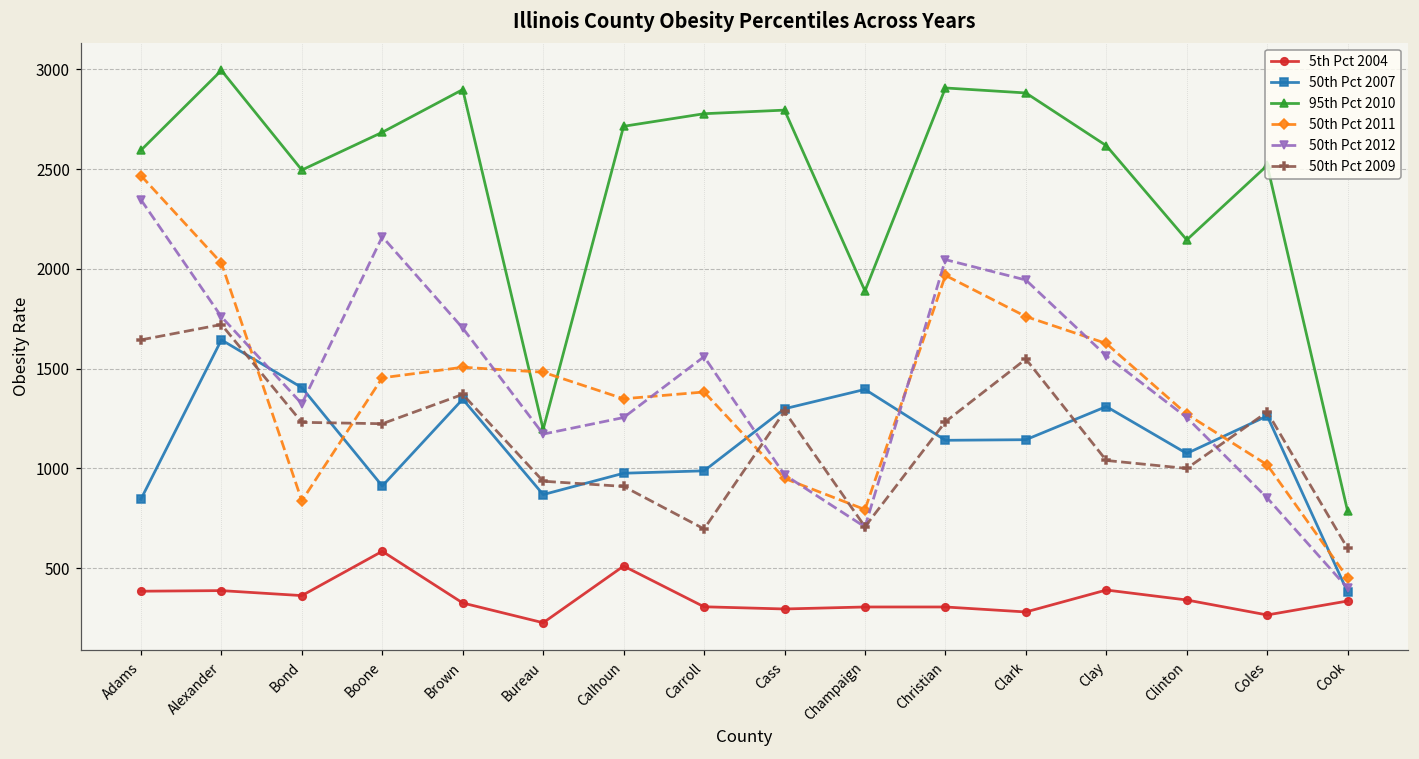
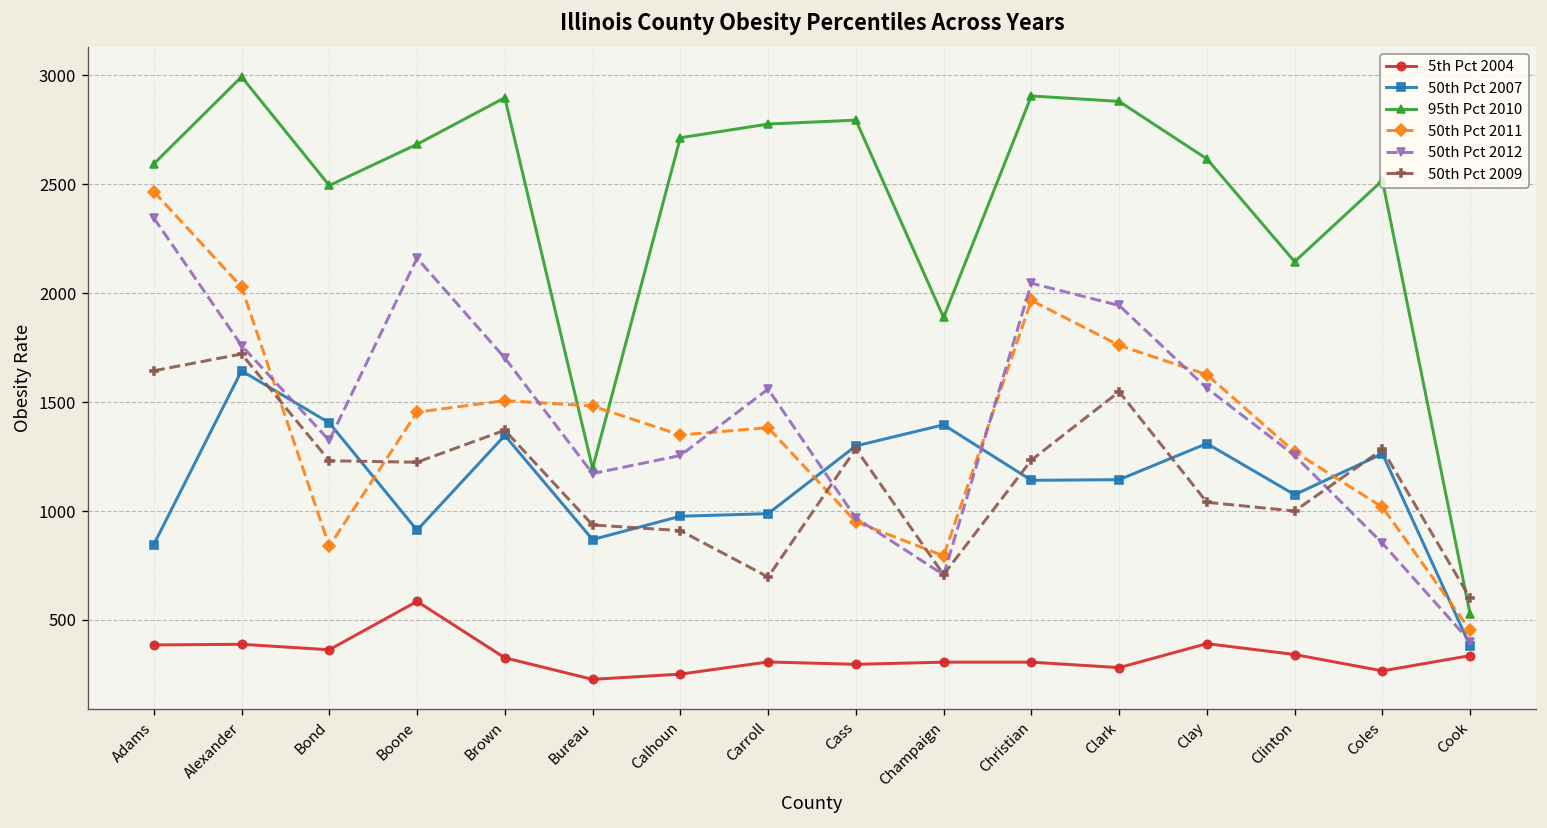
  {
    "5th Pct 2004": {
      "Adams": 390,
      "Alexander": 390,
      "Bond": 360,
      "Boone": 590,
      "Brown": 330,
      "Bureau": 230,
-     "Calhoun": 510,
+     "Calhoun": 250,
      "Carroll": 310,
      "Cass": 300,
      "Champaign": 310,
      "Christian": 310,
      "Clark": 280,
      "Clay": 390,
      "Clinton": 340,
      "Coles": 270,
      "Cook": 340
    },
    "50th Pct 2007": {
      "Adams": 850,
      "Alexander": 1640,
      "Bond": 1410,
      "Boone": 910,
      "Brown": 1350,
      "Bureau": 870,
      "Calhoun": 980,
      "Carroll": 990,
      "Champaign": 1400,
      "Christian": 1140,
      "Clark": 1140,
      "Clay": 1310,
      "Clinton": 1080,
      "Coles": 1260,
      "Cook": 380
    },
    "95th Pct 2010": {
      "Adams": 2590,
      "Alexander": 2990,
      "Bond": 2500,
      "Boone": 2680,
      "Brown": 2900,
      "Bureau": 1200,
      "Calhoun": 2710,
      "Carroll": 2780,
      "Cass": 2800,
      "Champaign": 1890,
      "Christian": 2910,
      "Clark": 2880,
      "Clay": 2620,
      "Clinton": 2150,
-     "Cook": 790
+     "Cook": 530
    },
    "50th Pct 2011": {
      "Adams": 2470,
      "Alexander": 2030,
      "Bond": 840,
      "Boone": 1450,
      "Brown": 1510,
      "Bureau": 1480,
      "Calhoun": 1350,
      "Carroll": 1380,
      "Cass": 950,
      "Champaign": 790,
      "Christian": 1970,
      "Clark": 1760,
      "Clay": 1630,
      "Clinton": 1270,
      "Coles": 1020,
      "Cook": 450
    },
    "50th Pct 2012": {
      "Adams": 2350,
      "Alexander": 1760,
      "Bond": 1320,
      "Boone": 2160,
      "Brown": 1700,
      "Bureau": 1170,
      "Calhoun": 1260,
      "Carroll": 1560,
      "Cass": 970,
      "Christian": 2050,
      "Clark": 1940,
      "Clay": 1560,
      "Clinton": 1260,
      "Coles": 850,
      "Cook": 400
    },
    "50th Pct 2009": {
      "Adams": 1640,
      "Alexander": 1720,
      "Bond": 1230,
      "Boone": 1220,
      "Brown": 1370,
      "Bureau": 940,
      "Calhoun": 910,
      "Carroll": 700,
      "Christian": 1230,
      "Clark": 1550,
      "Clay": 1040,
      "Clinton": 1000,
      "Coles": 1280,
      "Cook": 600
    }
  }
